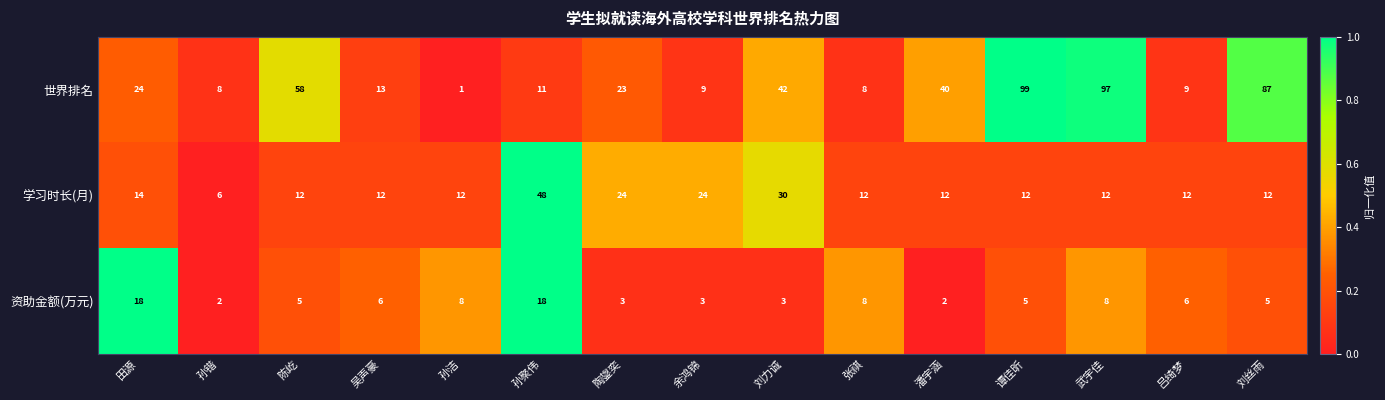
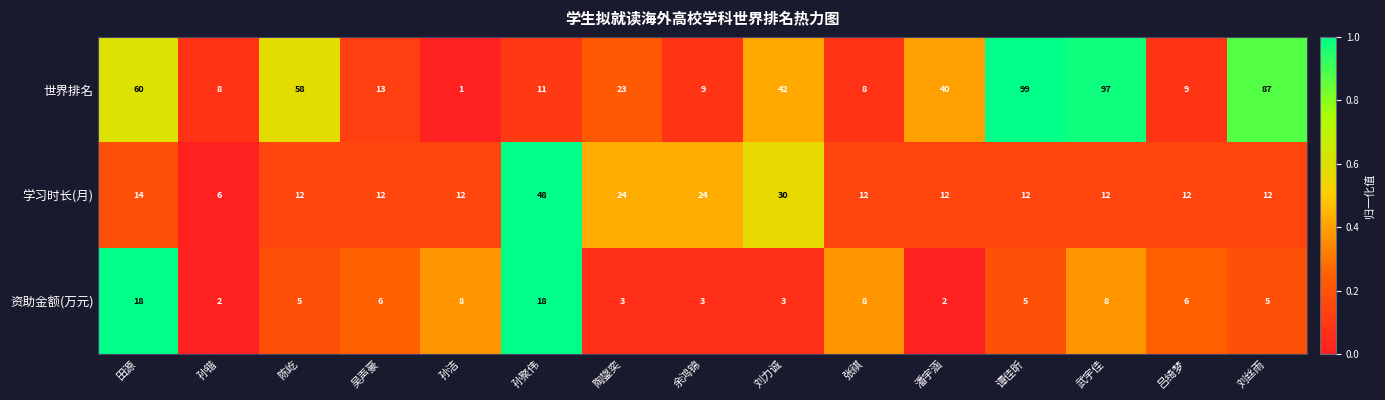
  {
    "世界排名": {
-     "田源": 24,
+     "田源": 60,
      "孙锴": 8,
      "陈屹": 58,
      "吴声豪": 13,
      "孙洁": 1,
      "孙聚伟": 11,
      "陶鋆奕": 23,
      "余鸿锦": 9,
      "刘力诚": 42,
      "张祺": 8,
      "潘宇涵": 40,
      "谭佳昕": 99,
      "武宇佳": 97,
      "吕绮梦": 9,
      "刘丝雨": 87
    },
    "学习时长(月)": {
      "田源": 14,
      "孙锴": 6,
      "陈屹": 12,
      "吴声豪": 12,
      "孙洁": 12,
      "孙聚伟": 48,
      "陶鋆奕": 24,
      "余鸿锦": 24,
      "刘力诚": 30,
      "张祺": 12,
      "潘宇涵": 12,
      "谭佳昕": 12,
      "武宇佳": 12,
      "吕绮梦": 12,
      "刘丝雨": 12
    },
    "资助金额(万元)": {
      "田源": 18,
      "孙锴": 2,
      "陈屹": 5,
      "吴声豪": 6,
      "孙洁": 8,
      "孙聚伟": 18,
      "陶鋆奕": 3,
      "余鸿锦": 3,
      "刘力诚": 3,
      "张祺": 8,
      "潘宇涵": 2,
      "谭佳昕": 5,
      "武宇佳": 8,
      "吕绮梦": 6,
      "刘丝雨": 5
    }
  }
